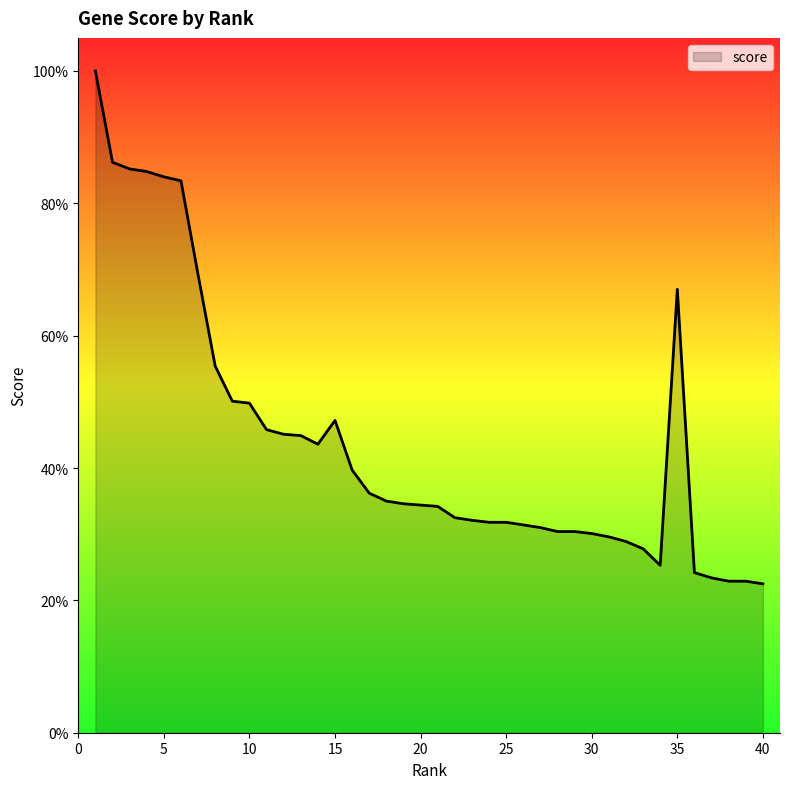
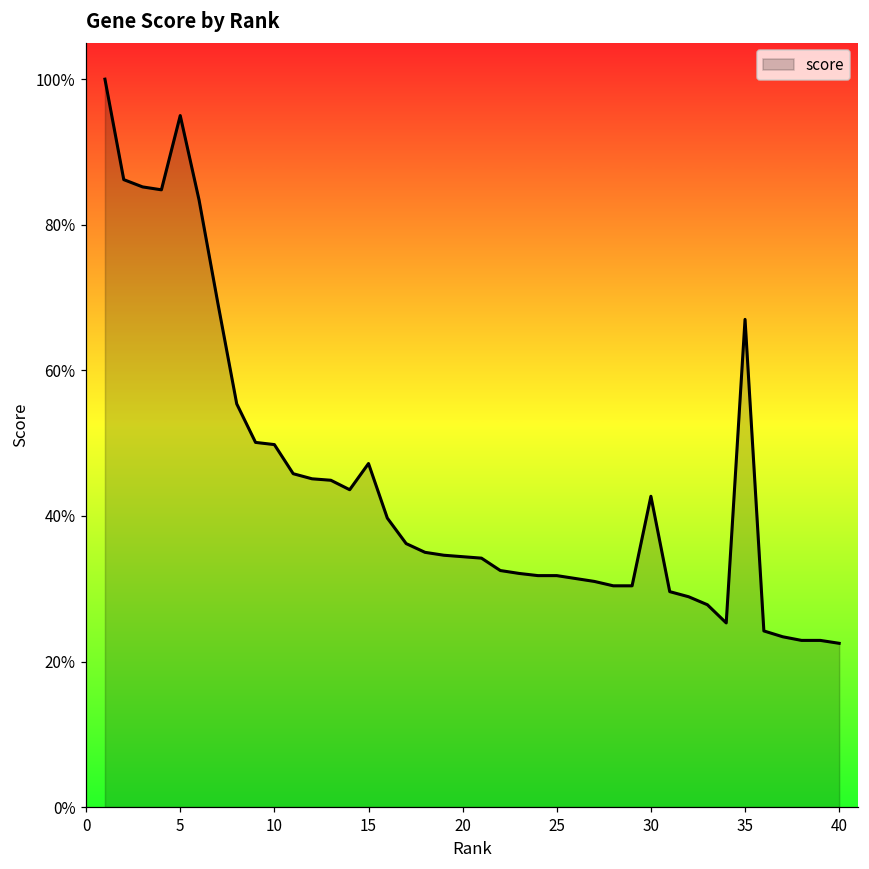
  {
-   "5": "84%",
+   "5": "95%",
    "10": "50%",
    "15": "47%",
    "20": "34%",
    "25": "32%",
-   "30": "30%",
+   "30": "43%",
    "35": "67%",
    "40": "23%"
  }
